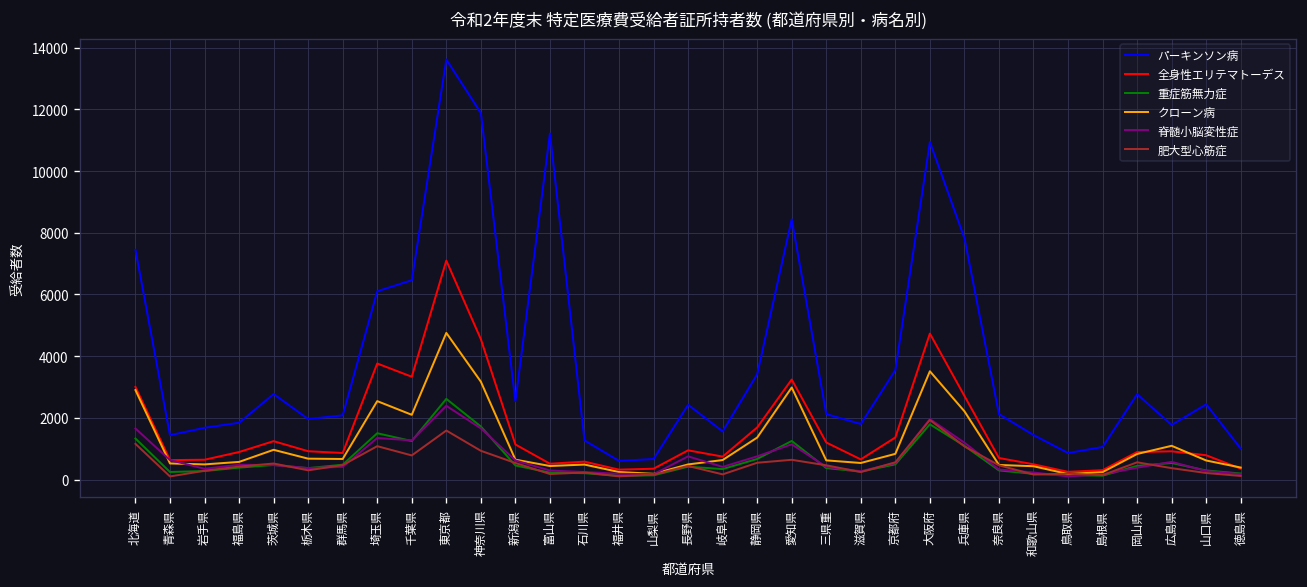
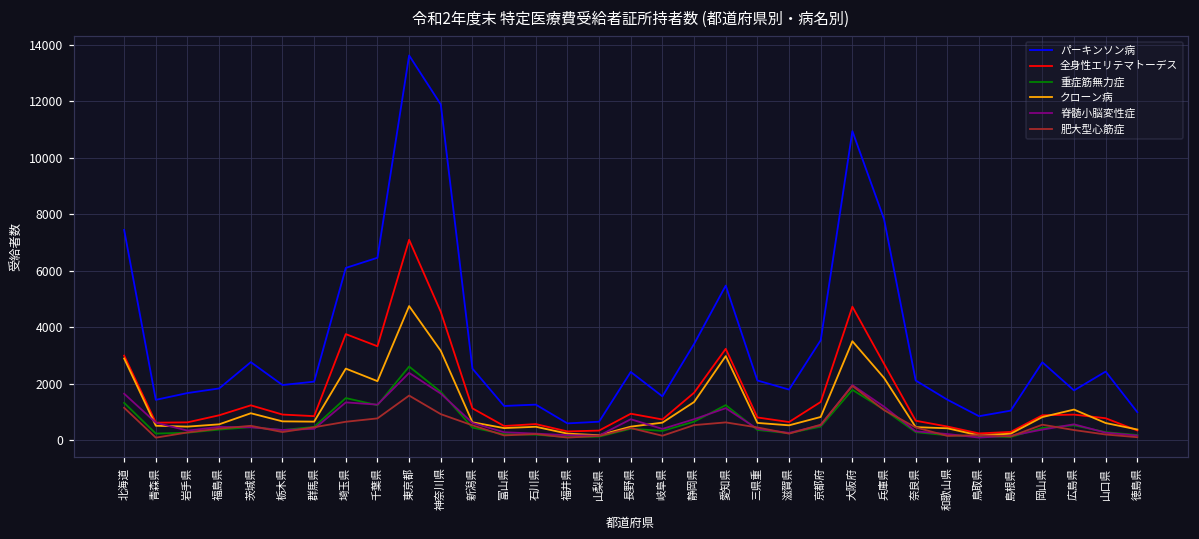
  {
    "パーキンソン病": {
      "北海道": 7400,
      "青森県": 1400,
      "岩手県": 1700,
      "福島県": 1800,
      "茨城県": 2800,
      "栃木県": 2000,
      "群馬県": 2100,
      "埼玉県": 6100,
      "千葉県": 6500,
      "東京都": 13600,
      "神奈川県": 11900,
      "新潟県": 2500,
-     "富山県": 11200,
+     "富山県": 1200,
      "石川県": 1300,
      "福井県": 600,
      "山梨県": 700,
      "長野県": 2400,
      "岐阜県": 1600,
      "静岡県": 3400,
-     "愛知県": 8400,
+     "愛知県": 5500,
      "三県重": 2100,
      "滋賀県": 1800,
      "京都府": 3500,
      "大阪府": 10900,
      "兵庫県": 7800,
      "奈良県": 2100,
      "和歌山県": 1400,
      "鳥取県": 900,
      "島根県": 1100,
      "岡山県": 2800,
      "広島県": 1800,
      "山口県": 2400,
      "徳島県": 1000
    },
    "全身性エリテマトーデス": {
      "北海道": 3000,
      "岩手県": 600,
      "福島県": 900,
      "茨城県": 1200,
      "栃木県": 900,
      "群馬県": 900,
      "埼玉県": 3800,
      "千葉県": 3300,
      "東京都": 7100,
      "神奈川県": 4500,
      "新潟県": 1100,
      "山梨県": 400,
      "長野県": 900,
      "岐阜県": 700,
      "静岡県": 1700,
      "愛知県": 3200,
-     "三県重": 1200,
+     "三県重": 800,
      "滋賀県": 700,
      "京都府": 1400,
      "大阪府": 4700,
      "兵庫県": 2700,
      "奈良県": 700,
      "広島県": 900,
      "山口県": 800
    },
    "重症筋無力症": {
      "北海道": 1300,
      "青森県": 200,
      "埼玉県": 1500,
      "東京都": 2600,
      "愛知県": 1300,
      "大阪府": 1800
    },
    "クローン病": {
      "北海道": 2900,
      "青森県": 500,
      "岩手県": 500,
      "茨城県": 1000,
      "栃木県": 700,
      "群馬県": 700,
      "埼玉県": 2500,
      "千葉県": 2100,
      "東京都": 4800,
      "神奈川県": 3200,
      "岐阜県": 600,
      "静岡県": 1400,
      "愛知県": 3000,
      "三県重": 600,
      "滋賀県": 500,
      "京都府": 800,
      "大阪府": 3500,
      "兵庫県": 2200,
      "広島県": 1100,
      "山口県": 600
    },
    "脊髄小脳変性症": {
      "北海道": 1700,
      "埼玉県": 1300,
      "東京都": 2400,
      "長野県": 800,
      "愛知県": 1100,
      "兵庫県": 1200
    },
    "肥大型心筋症": {
      "北海道": 1200,
      "青森県": 100,
-     "埼玉県": 1100,
+     "埼玉県": 700,
      "千葉県": 800,
      "東京都": 1600,
      "神奈川県": 900,
      "岐阜県": 200,
      "静岡県": 500,
      "愛知県": 600,
      "岡山県": 600,
      "広島県": 400
    }
  }
